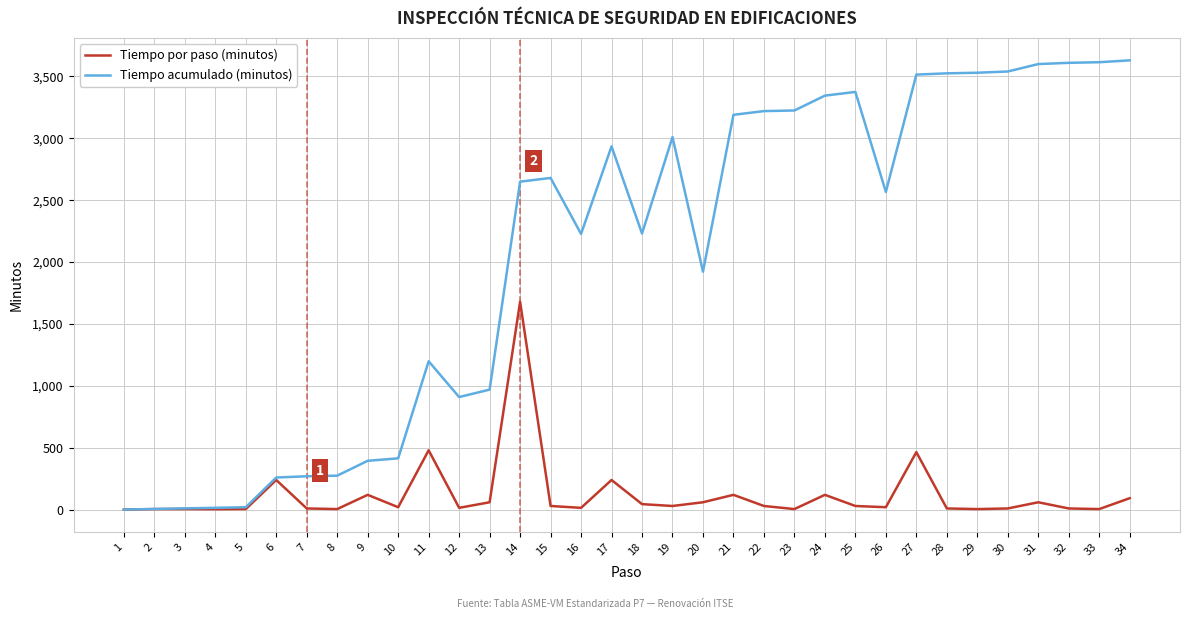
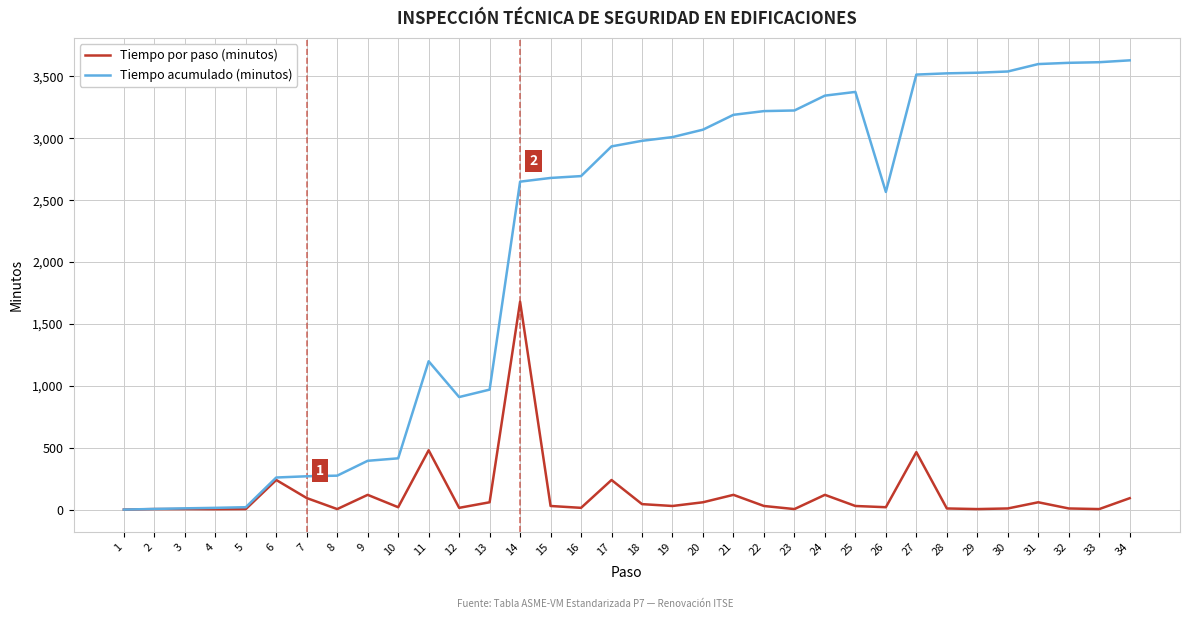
  {
    "Tiempo por paso (minutos)": {
-     "7": "10",
+     "7": "90",
      "8": "10",
      "9": "120",
      "10": "20",
      "11": "480",
      "12": "20",
      "13": "60",
      "14": "1,680",
      "15": "30",
      "16": "20",
      "17": "240",
      "18": "50",
      "19": "30",
      "20": "60",
      "21": "120",
      "22": "30",
      "23": "10",
      "24": "120",
      "25": "30",
      "26": "20",
      "27": "470",
      "28": "10",
      "29": "10",
      "30": "10",
      "31": "60",
      "32": "10",
      "33": "10",
      "34": "90"
    },
    "Tiempo acumulado (minutos)": {
      "8": "280",
      "9": "400",
      "10": "420",
      "11": "1,200",
      "12": "910",
      "13": "970",
-     "16": "2,230",
+     "16": "2,700",
      "17": "2,940",
-     "18": "2,230",
+     "18": "2,980",
      "19": "3,010",
-     "20": "1,920",
+     "20": "3,070",
      "21": "3,190",
      "22": "3,220",
      "23": "3,230",
      "24": "3,350",
      "25": "3,380",
      "26": "2,570",
      "27": "3,520",
      "28": "3,530",
      "29": "3,530",
      "30": "3,540",
      "31": "3,600",
      "32": "3,610",
      "33": "3,620",
      "34": "3,630"
    }
  }
